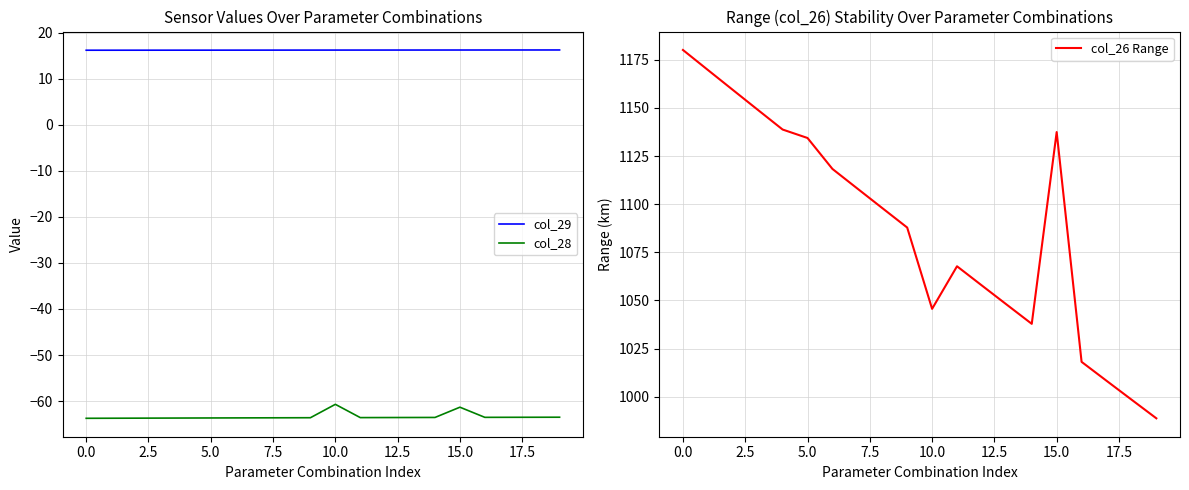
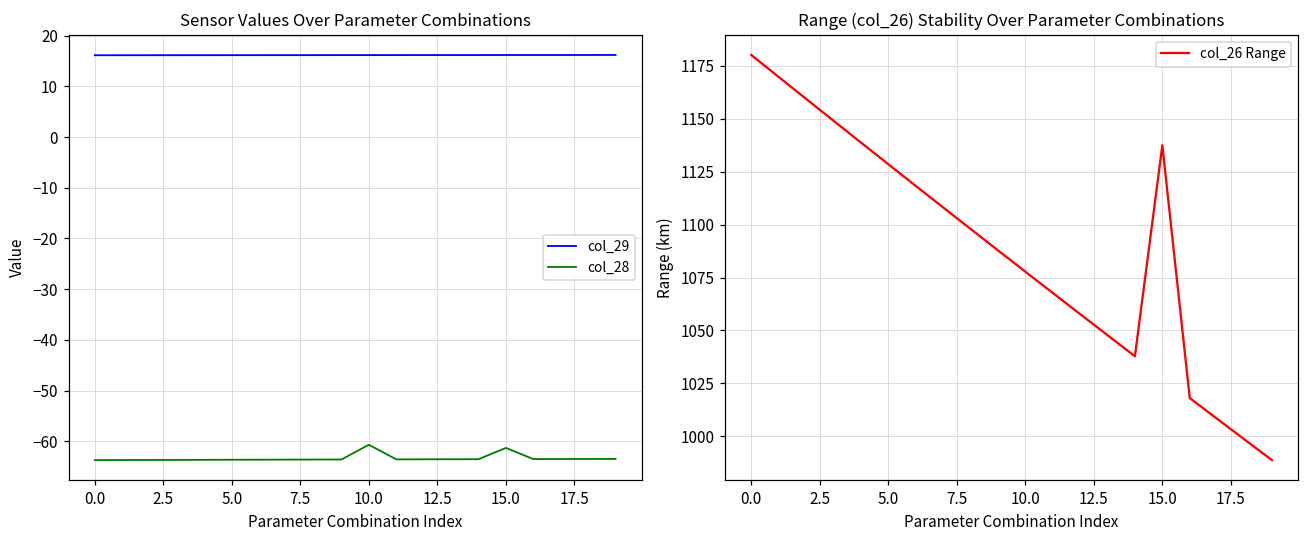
  {
    "Sensor Values Over Parameter Combinations": {
      "col_29": {
        "0.0": 16,
        "5.0": 16,
        "10.0": 16,
        "15.0": 16
      },
      "col_28": {
        "0.0": -64,
        "5.0": -64,
        "10.0": -61,
        "15.0": -61
      }
    },
    "Range (col_26) Stability Over Parameter Combinations": {
      "0.0": 1180,
-     "5.0": 1134,
-     "10.0": 1046,
+     "5.0": 1129,
+     "10.0": 1078,
      "15.0": 1137
    }
  }
